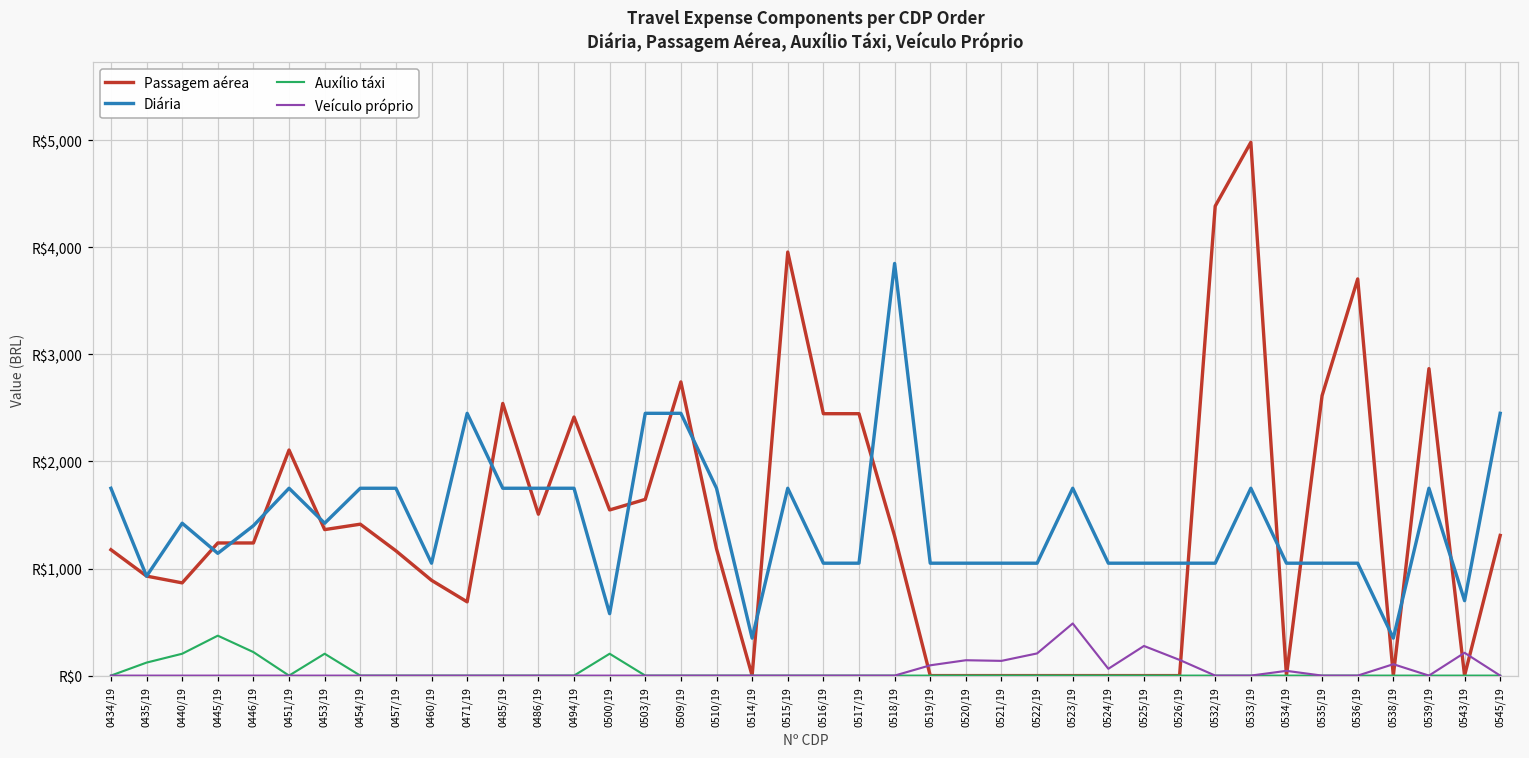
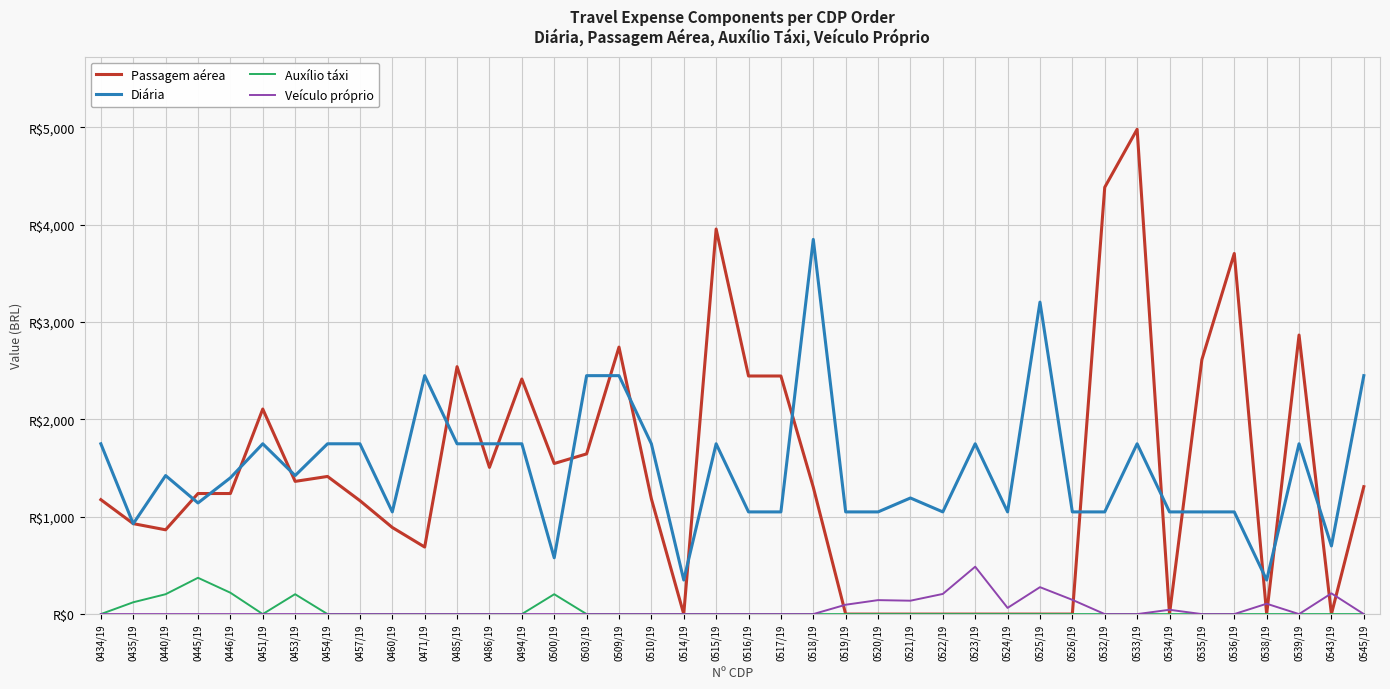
  {
    "Passagem aérea": {
      "0434/19": "R$1,200",
      "0440/19": "R$900",
      "0445/19": "R$1,200",
      "0446/19": "R$1,200",
      "0451/19": "R$2,100",
      "0453/19": "R$1,400",
      "0454/19": "R$1,400",
      "0457/19": "R$1,200",
      "0460/19": "R$900",
      "0471/19": "R$700",
      "0485/19": "R$2,500",
      "0486/19": "R$1,500",
      "0494/19": "R$2,400",
      "0500/19": "R$1,500",
      "0503/19": "R$1,600",
      "0509/19": "R$2,700",
      "0510/19": "R$1,200",
      "0515/19": "R$4,000",
      "0516/19": "R$2,400",
      "0517/19": "R$2,400",
      "0518/19": "R$1,300",
      "0532/19": "R$4,400",
      "0533/19": "R$5,000",
      "0535/19": "R$2,600",
      "0536/19": "R$3,700",
      "0539/19": "R$2,900",
      "0545/19": "R$1,300"
    },
    "Diária": {
      "0434/19": "R$1,800",
      "0440/19": "R$1,400",
      "0445/19": "R$1,100",
      "0446/19": "R$1,400",
      "0451/19": "R$1,800",
      "0453/19": "R$1,400",
      "0454/19": "R$1,800",
      "0457/19": "R$1,800",
      "0460/19": "R$1,100",
      "0471/19": "R$2,500",
      "0485/19": "R$1,800",
      "0486/19": "R$1,800",
      "0494/19": "R$1,800",
      "0500/19": "R$600",
      "0503/19": "R$2,500",
      "0509/19": "R$2,500",
      "0510/19": "R$1,800",
      "0514/19": "R$400",
      "0515/19": "R$1,800",
      "0516/19": "R$1,100",
      "0517/19": "R$1,100",
      "0518/19": "R$3,900",
      "0519/19": "R$1,100",
      "0520/19": "R$1,100",
-     "0521/19": "R$1,100",
+     "0521/19": "R$1,200",
      "0522/19": "R$1,100",
      "0523/19": "R$1,800",
      "0524/19": "R$1,100",
-     "0525/19": "R$1,100",
+     "0525/19": "R$3,200",
      "0526/19": "R$1,100",
      "0532/19": "R$1,100",
      "0533/19": "R$1,800",
      "0534/19": "R$1,100",
      "0535/19": "R$1,100",
      "0536/19": "R$1,100",
      "0538/19": "R$400",
      "0539/19": "R$1,800",
      "0543/19": "R$700",
      "0545/19": "R$2,500"
    },
    "Auxílio táxi": {
      "0435/19": "R$100",
      "0440/19": "R$200",
      "0445/19": "R$400",
      "0446/19": "R$200",
      "0453/19": "R$200",
      "0500/19": "R$200"
    },
    "Veículo próprio": {
      "0435/19": "R$0",
      "0440/19": "R$0",
      "0445/19": "R$0",
      "0446/19": "R$0",
      "0453/19": "R$0",
      "0500/19": "R$0",
      "0519/19": "R$100",
      "0520/19": "R$100",
      "0521/19": "R$100",
      "0522/19": "R$200",
      "0523/19": "R$500",
      "0524/19": "R$100",
      "0525/19": "R$300",
      "0526/19": "R$100",
      "0534/19": "R$0",
      "0538/19": "R$100",
      "0543/19": "R$200"
    }
  }
